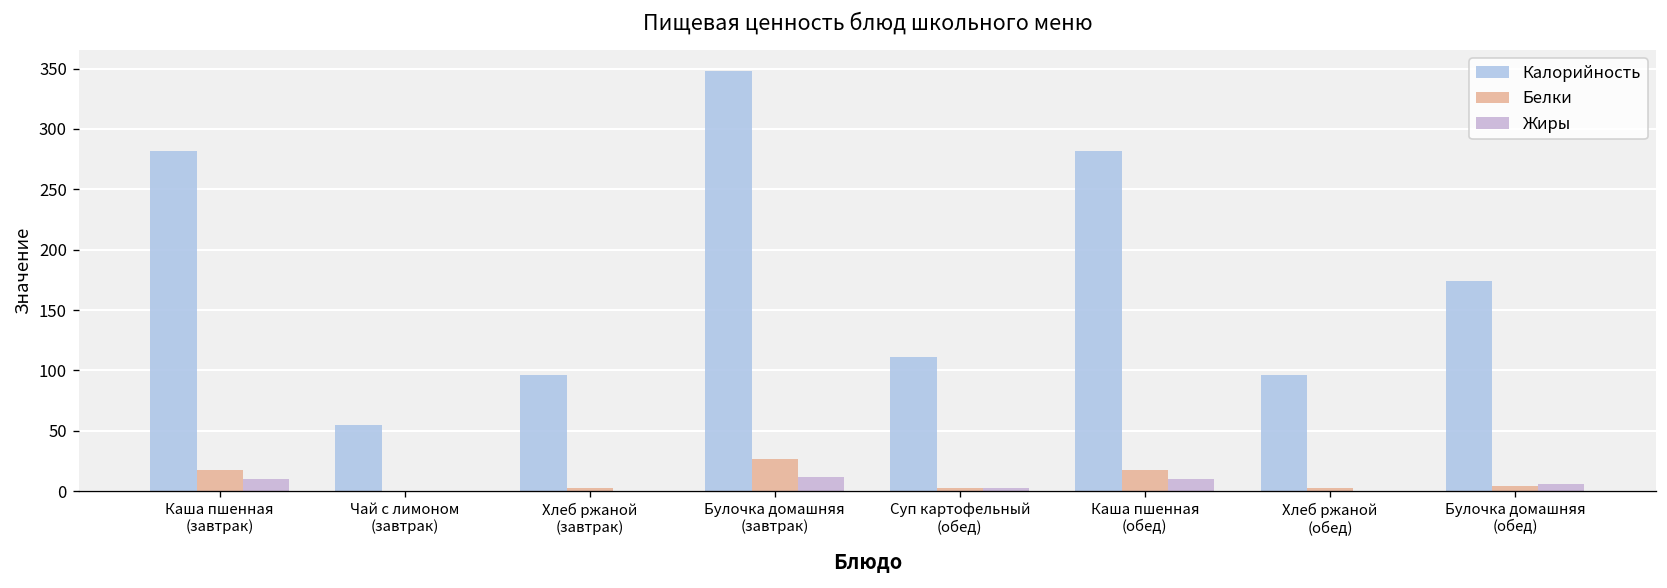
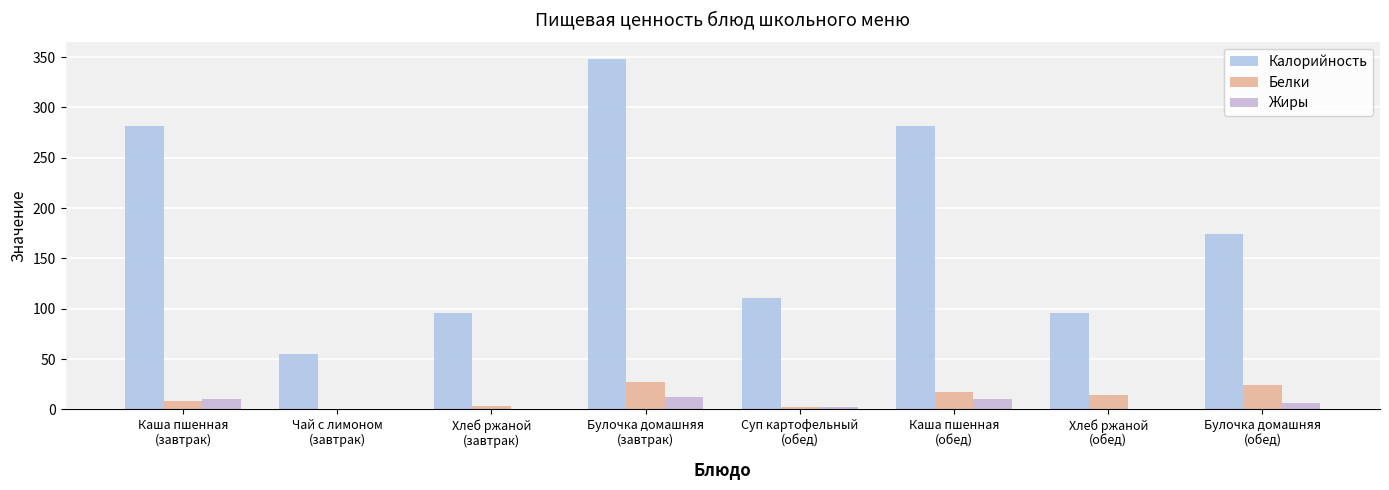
  {
    "Белки": {
-     "Каша пшенная (завтрак)": 18,
+     "Каша пшенная (завтрак)": 8,
      "Чай с лимоном (завтрак)": 0,
      "Хлеб ржаной (завтрак)": 3,
      "Булочка домашняя (завтрак)": 27,
      "Суп картофельный (обед)": 3,
      "Каша пшенная (обед)": 17,
-     "Хлеб ржаной (обед)": 3,
-     "Булочка домашняя (обед)": 4
+     "Хлеб ржаной (обед)": 14,
+     "Булочка домашняя (обед)": 24
    }
  }
